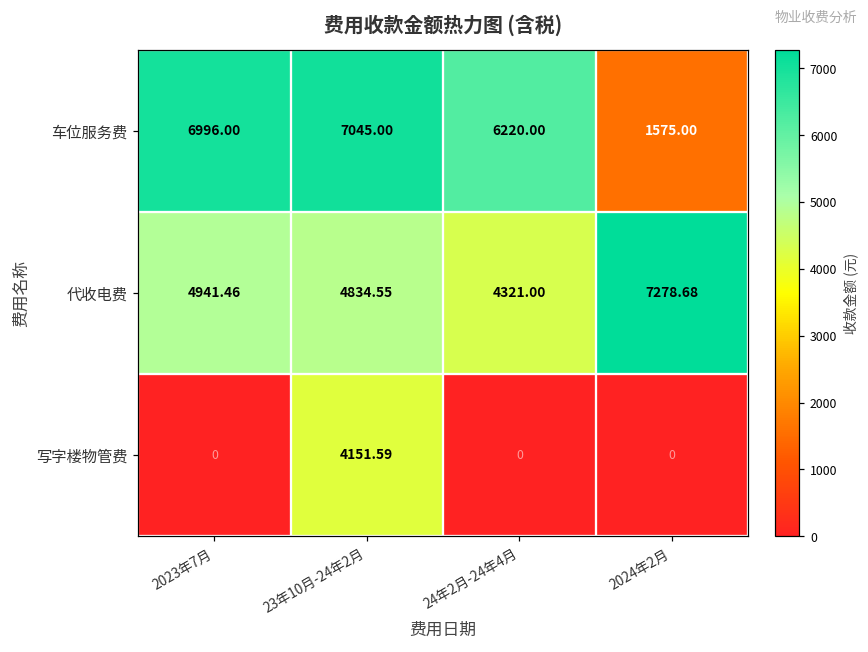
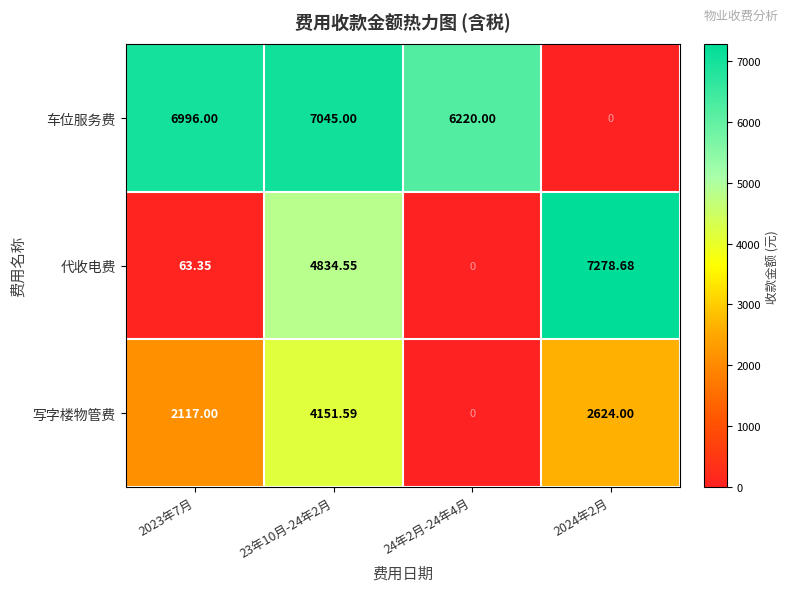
  {
    "车位服务费": {
      "2023年7月": 6996.00,
      "23年10月-24年2月": 7045.00,
      "24年2月-24年4月": 6220.00,
-     "2024年2月": 1575.00
+     "2024年2月": 0
    },
    "代收电费": {
-     "2023年7月": 4941.46,
+     "2023年7月": 63.35,
      "23年10月-24年2月": 4834.55,
-     "24年2月-24年4月": 4321.00,
+     "24年2月-24年4月": 0,
      "2024年2月": 7278.68
    },
    "写字楼物管费": {
-     "2023年7月": 0,
+     "2023年7月": 2117.00,
      "23年10月-24年2月": 4151.59,
      "24年2月-24年4月": 0,
-     "2024年2月": 0
+     "2024年2月": 2624.00
    }
  }
